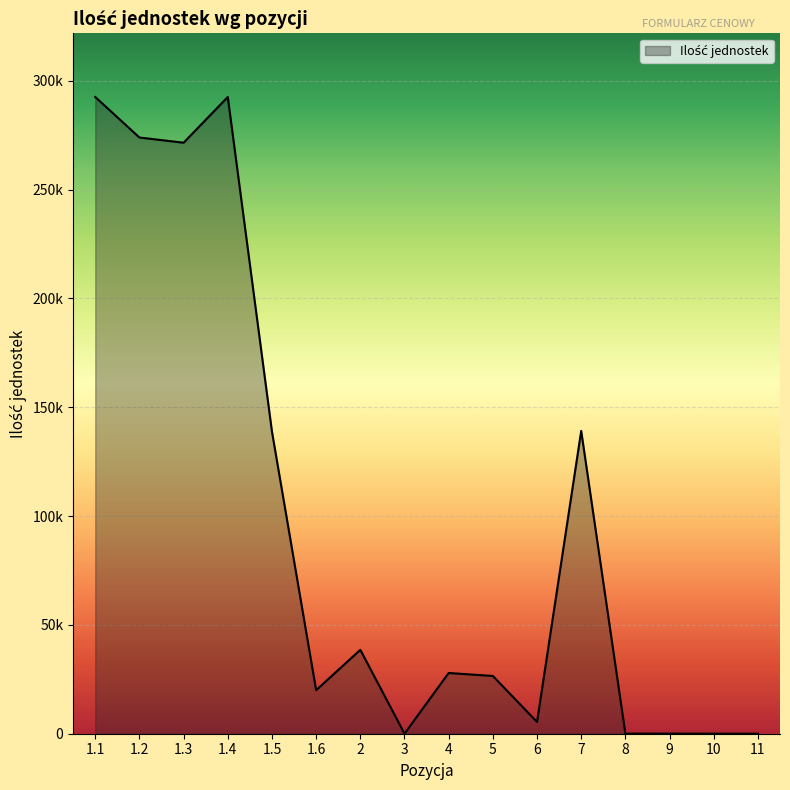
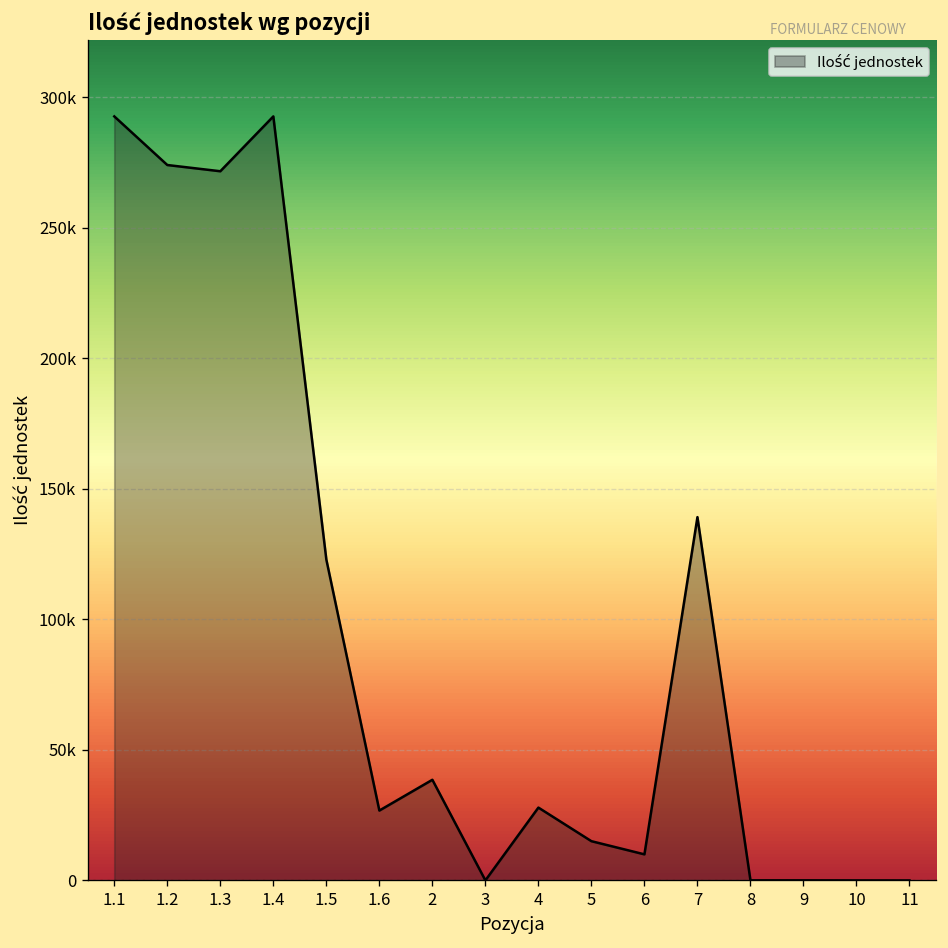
  {
    "1.1": 293000,
    "1.2": 274000,
    "1.3": 272000,
    "1.4": 293000,
-   "1.5": 139000,
-   "1.6": 20000,
+   "1.5": 123000,
+   "1.6": 27000,
    "2": 39000,
    "3": 0,
    "4": 28000,
-   "5": 27000,
-   "6": 5000,
+   "5": 15000,
+   "6": 10000,
    "7": 139000,
    "8": 0,
    "9": 0,
    "10": 0,
    "11": 0
  }
